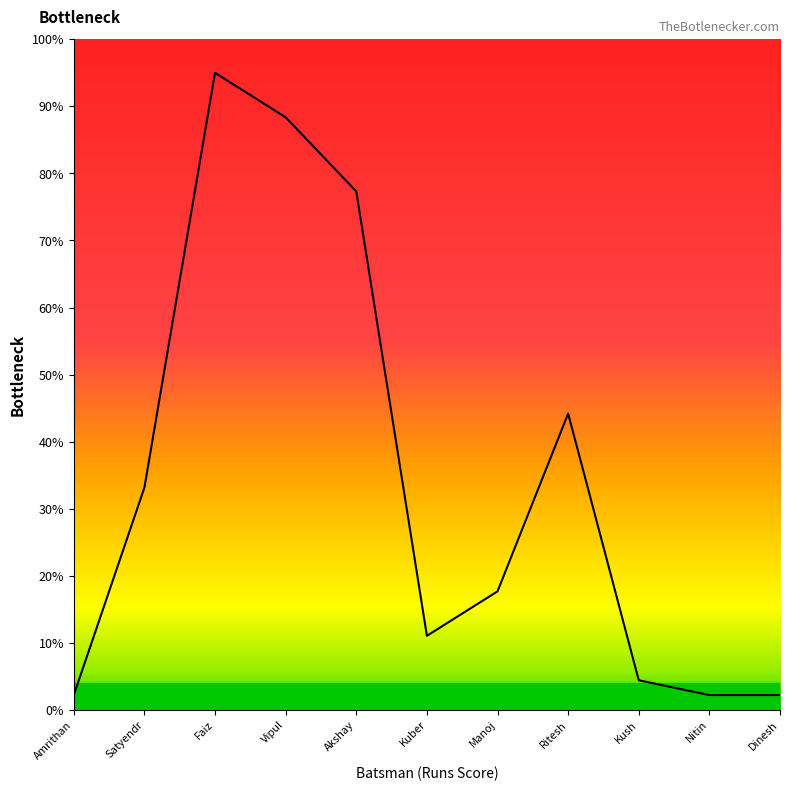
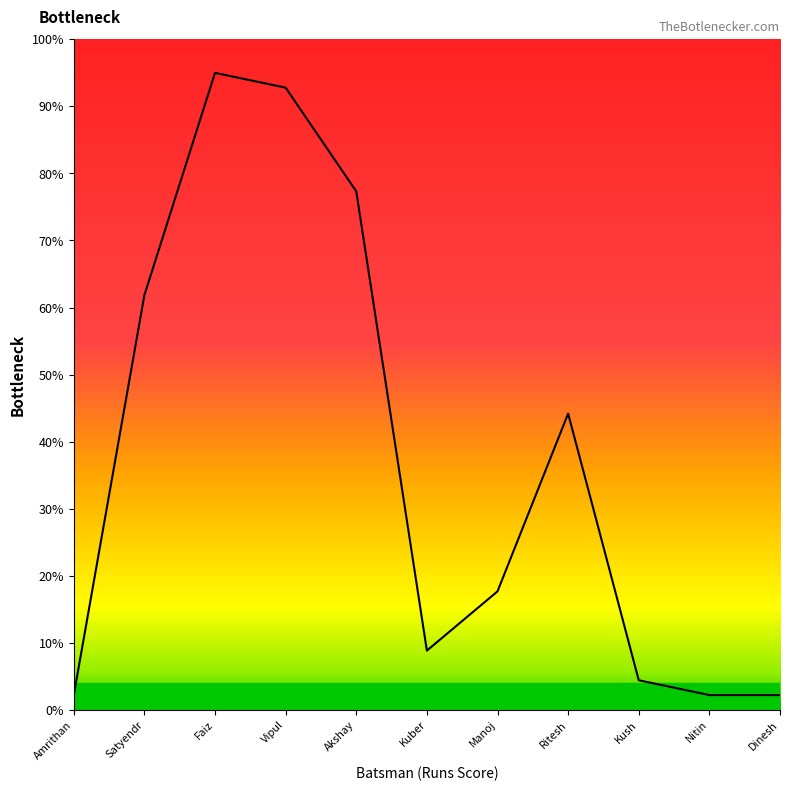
  {
-   "Satyendr": "33%",
+   "Satyendr": "62%",
    "Faiz": "95%",
-   "Vipul": "88%",
+   "Vipul": "93%",
    "Akshay": "77%",
-   "Kuber": "11%",
+   "Kuber": "9%",
    "Manoj": "18%",
    "Ritesh": "44%",
    "Kush": "4%"
  }
